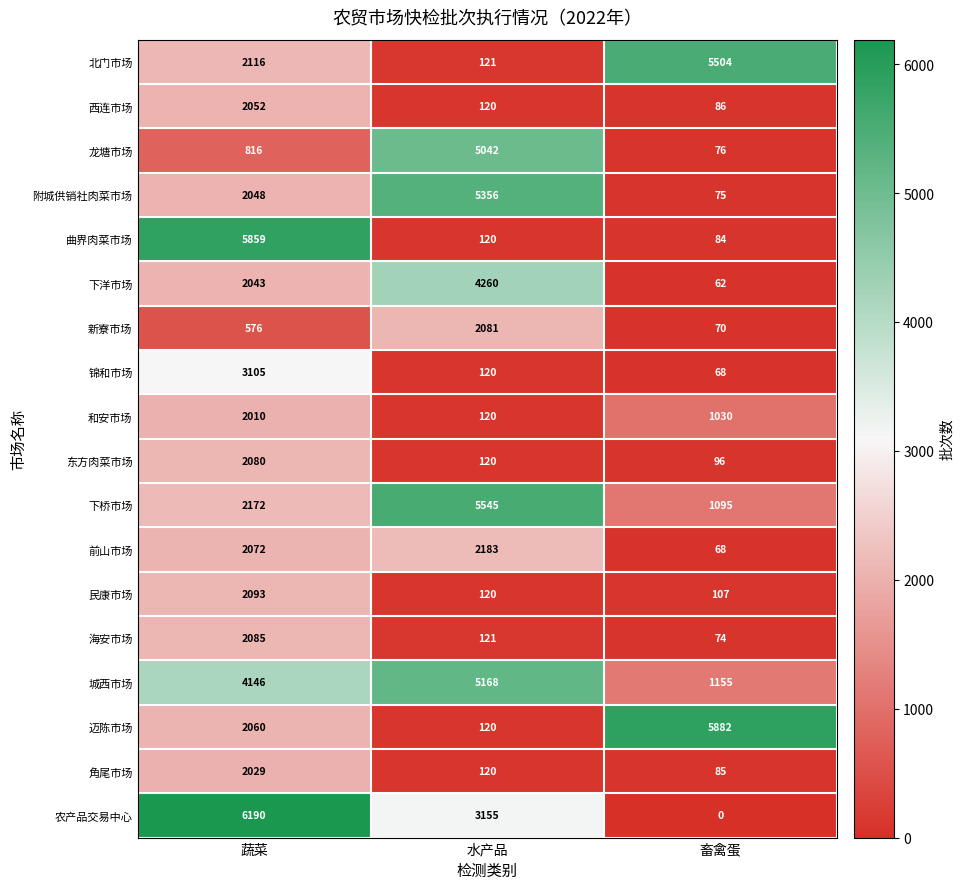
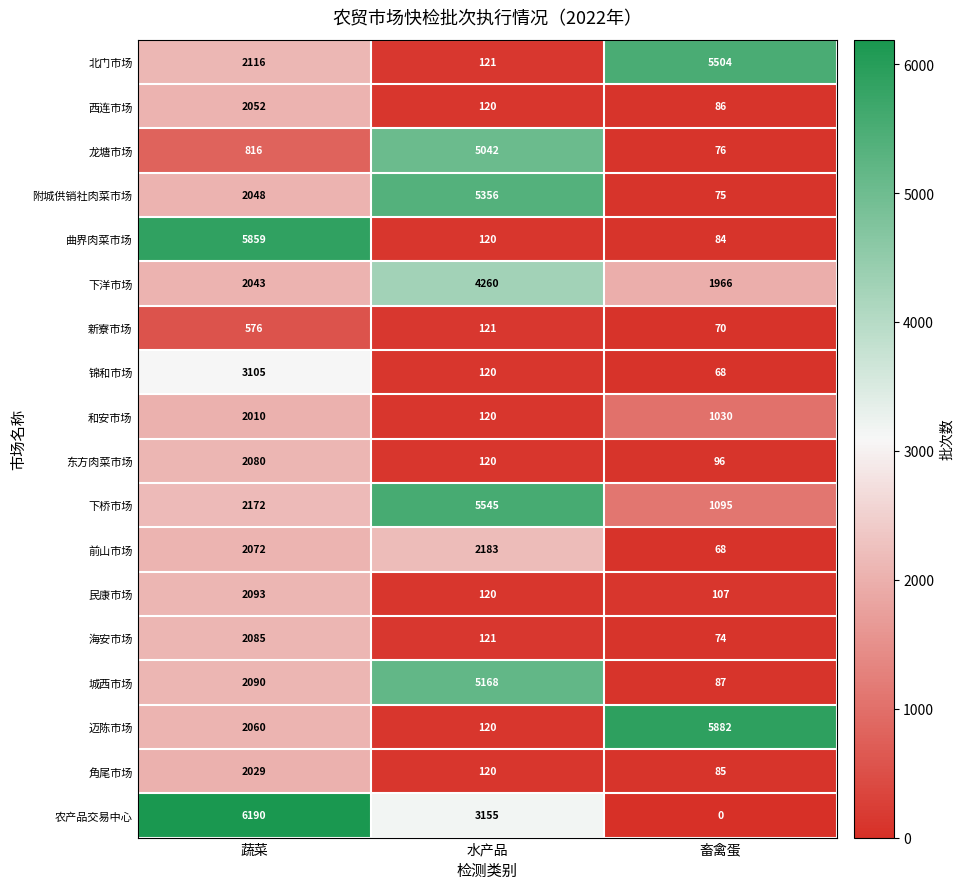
  {
    "北门市场": {
      "蔬菜": 2116,
      "水产品": 121,
      "畜禽蛋": 5504
    },
    "西连市场": {
      "蔬菜": 2052,
      "水产品": 120,
      "畜禽蛋": 86
    },
    "龙塘市场": {
      "蔬菜": 816,
      "水产品": 5042,
      "畜禽蛋": 76
    },
    "附城供销社肉菜市场": {
      "蔬菜": 2048,
      "水产品": 5356,
      "畜禽蛋": 75
    },
    "曲界肉菜市场": {
      "蔬菜": 5859,
      "水产品": 120,
      "畜禽蛋": 84
    },
    "下洋市场": {
      "蔬菜": 2043,
      "水产品": 4260,
-     "畜禽蛋": 62
+     "畜禽蛋": 1966
    },
    "新寮市场": {
      "蔬菜": 576,
-     "水产品": 2081,
+     "水产品": 121,
      "畜禽蛋": 70
    },
    "锦和市场": {
      "蔬菜": 3105,
      "水产品": 120,
      "畜禽蛋": 68
    },
    "和安市场": {
      "蔬菜": 2010,
      "水产品": 120,
      "畜禽蛋": 1030
    },
    "东方肉菜市场": {
      "蔬菜": 2080,
      "水产品": 120,
      "畜禽蛋": 96
    },
    "下桥市场": {
      "蔬菜": 2172,
      "水产品": 5545,
      "畜禽蛋": 1095
    },
    "前山市场": {
      "蔬菜": 2072,
      "水产品": 2183,
      "畜禽蛋": 68
    },
    "民康市场": {
      "蔬菜": 2093,
      "水产品": 120,
      "畜禽蛋": 107
    },
    "海安市场": {
      "蔬菜": 2085,
      "水产品": 121,
      "畜禽蛋": 74
    },
    "城西市场": {
-     "蔬菜": 4146,
+     "蔬菜": 2090,
      "水产品": 5168,
-     "畜禽蛋": 1155
+     "畜禽蛋": 87
    },
    "迈陈市场": {
      "蔬菜": 2060,
      "水产品": 120,
      "畜禽蛋": 5882
    },
    "角尾市场": {
      "蔬菜": 2029,
      "水产品": 120,
      "畜禽蛋": 85
    },
    "农产品交易中心": {
      "蔬菜": 6190,
      "水产品": 3155,
      "畜禽蛋": 0
    }
  }
